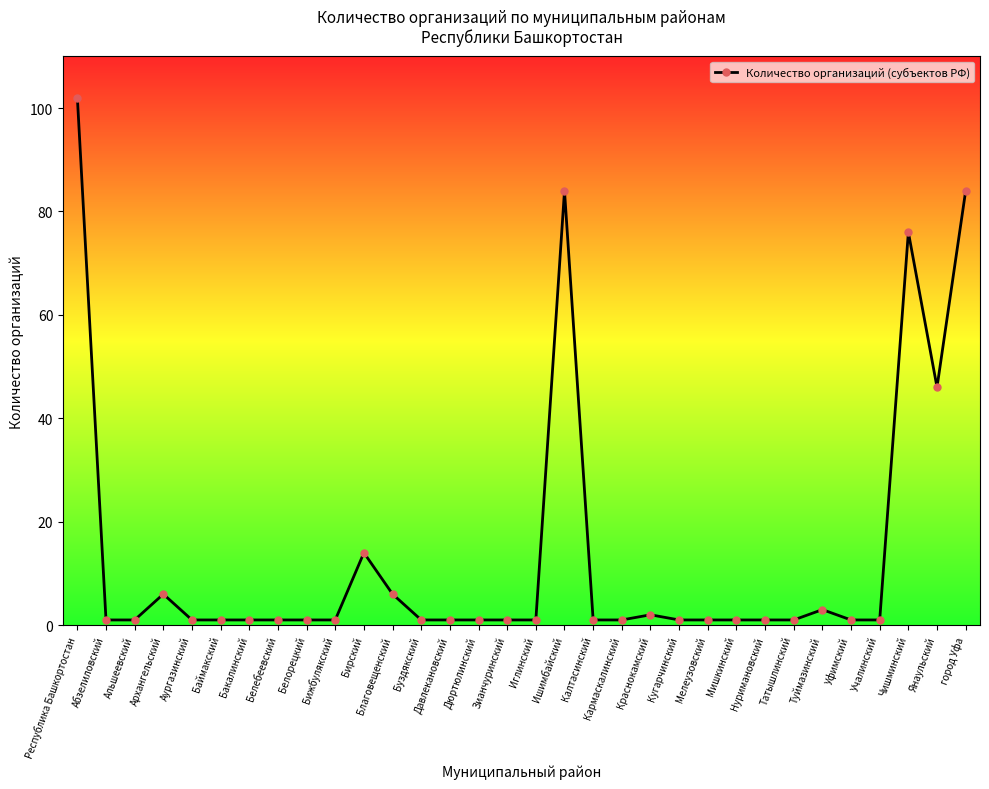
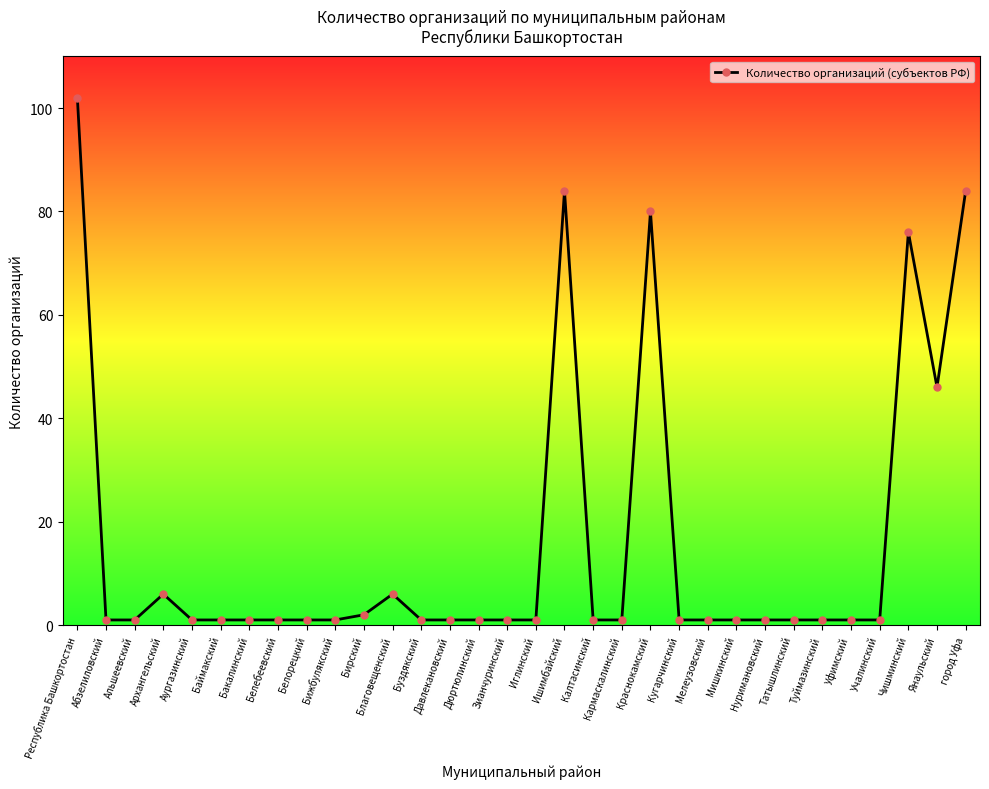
  {
    "Республика Башкортостан": 102,
    "Абзелиловский": 1,
    "Альшеевский": 1,
    "Архангельский": 6,
    "Аургазинский": 1,
    "Баймакский": 1,
    "Бакалинский": 1,
    "Белебеевский": 1,
    "Белорецкий": 1,
    "Бижбулякский": 1,
-   "Бирский": 14,
+   "Бирский": 2,
    "Благовещенский": 6,
    "Буздякский": 1,
    "Давлекановский": 1,
    "Дюртюлинский": 1,
    "Зианчуринский": 1,
    "Иглинский": 1,
    "Ишимбайский": 84,
    "Калтасинский": 1,
    "Кармаскалинский": 1,
-   "Краснокамский": 2,
+   "Краснокамский": 80,
    "Кугарчинский": 1,
    "Мелеузовский": 1,
    "Мишкинский": 1,
    "Нуримановский": 1,
    "Татышлинский": 1,
-   "Туймазинский": 3,
+   "Туймазинский": 1,
    "Уфимский": 1,
    "Учалинский": 1,
    "Чишминский": 76,
    "Янаульский": 46,
    "город Уфа": 84
  }
